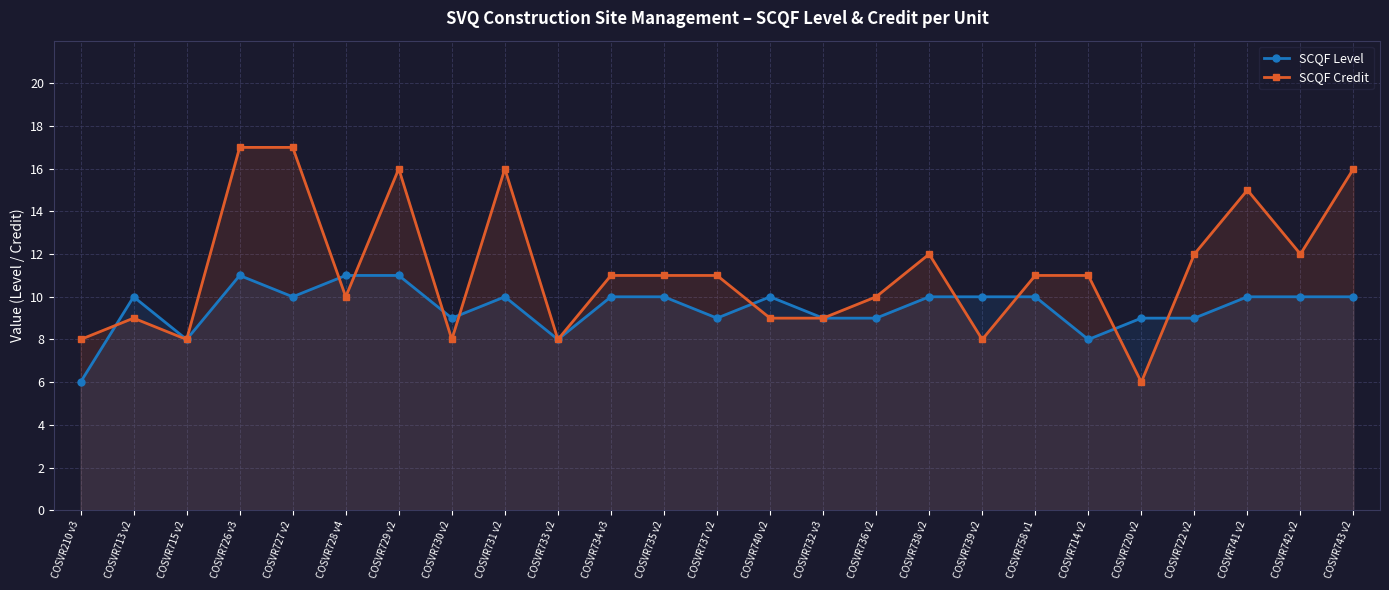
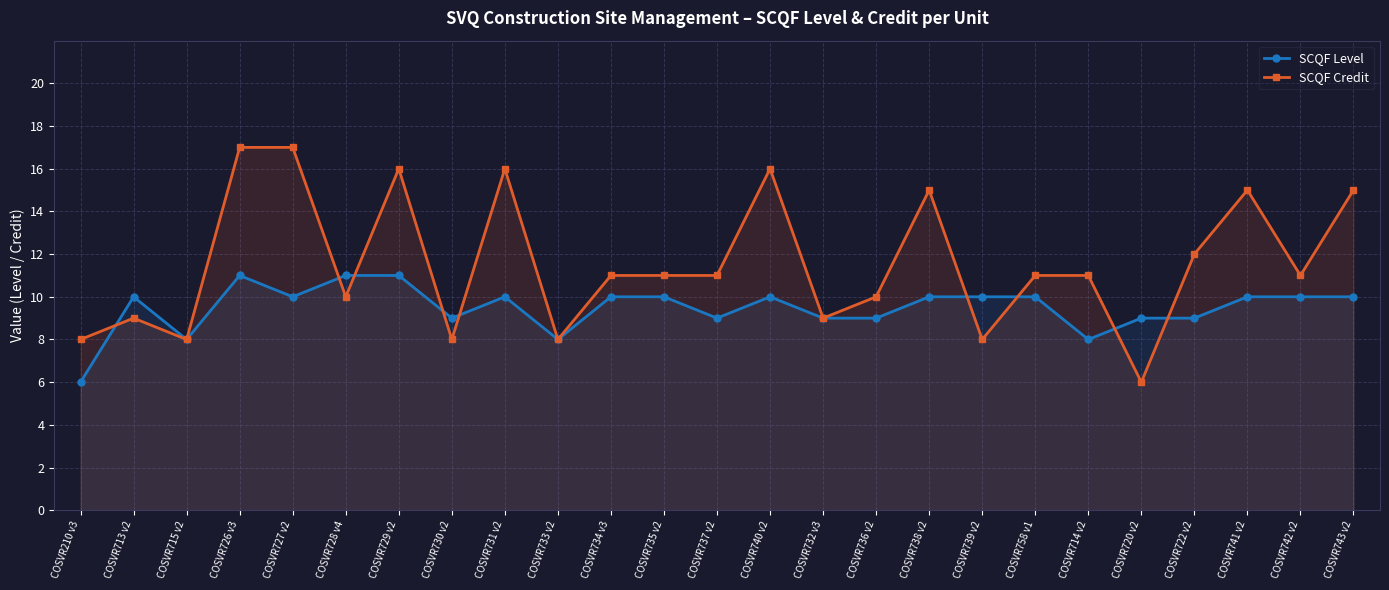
  {
    "SCQF Level": {
      "COSVR210 v3": 6,
      "COSVR713 v2": 10,
      "COSVR726 v3": 11,
      "COSVR727 v2": 10,
      "COSVR728 v4": 11,
      "COSVR729 v2": 11,
      "COSVR730 v2": 9,
      "COSVR731 v2": 10,
      "COSVR734 v3": 10,
      "COSVR735 v2": 10,
      "COSVR737 v2": 9,
      "COSVR740 v2": 10,
      "COSVR736 v2": 9,
      "COSVR738 v2": 10,
      "COSVR739 v2": 10,
      "COSVR758 v1": 10,
      "COSVR714 v2": 8,
      "COSVR720 v2": 9,
      "COSVR722 v2": 9,
      "COSVR741 v2": 10,
      "COSVR742 v2": 10,
      "COSVR743 v2": 10
    },
    "SCQF Credit": {
      "COSVR210 v3": 8,
      "COSVR713 v2": 9,
      "COSVR726 v3": 17,
      "COSVR727 v2": 17,
      "COSVR728 v4": 10,
      "COSVR729 v2": 16,
      "COSVR730 v2": 8,
      "COSVR731 v2": 16,
      "COSVR734 v3": 11,
      "COSVR735 v2": 11,
      "COSVR737 v2": 11,
-     "COSVR740 v2": 9,
+     "COSVR740 v2": 16,
      "COSVR736 v2": 10,
-     "COSVR738 v2": 12,
+     "COSVR738 v2": 15,
      "COSVR739 v2": 8,
      "COSVR758 v1": 11,
      "COSVR714 v2": 11,
      "COSVR720 v2": 6,
      "COSVR722 v2": 12,
      "COSVR741 v2": 15,
-     "COSVR742 v2": 12,
-     "COSVR743 v2": 16
+     "COSVR742 v2": 11,
+     "COSVR743 v2": 15
    }
  }
